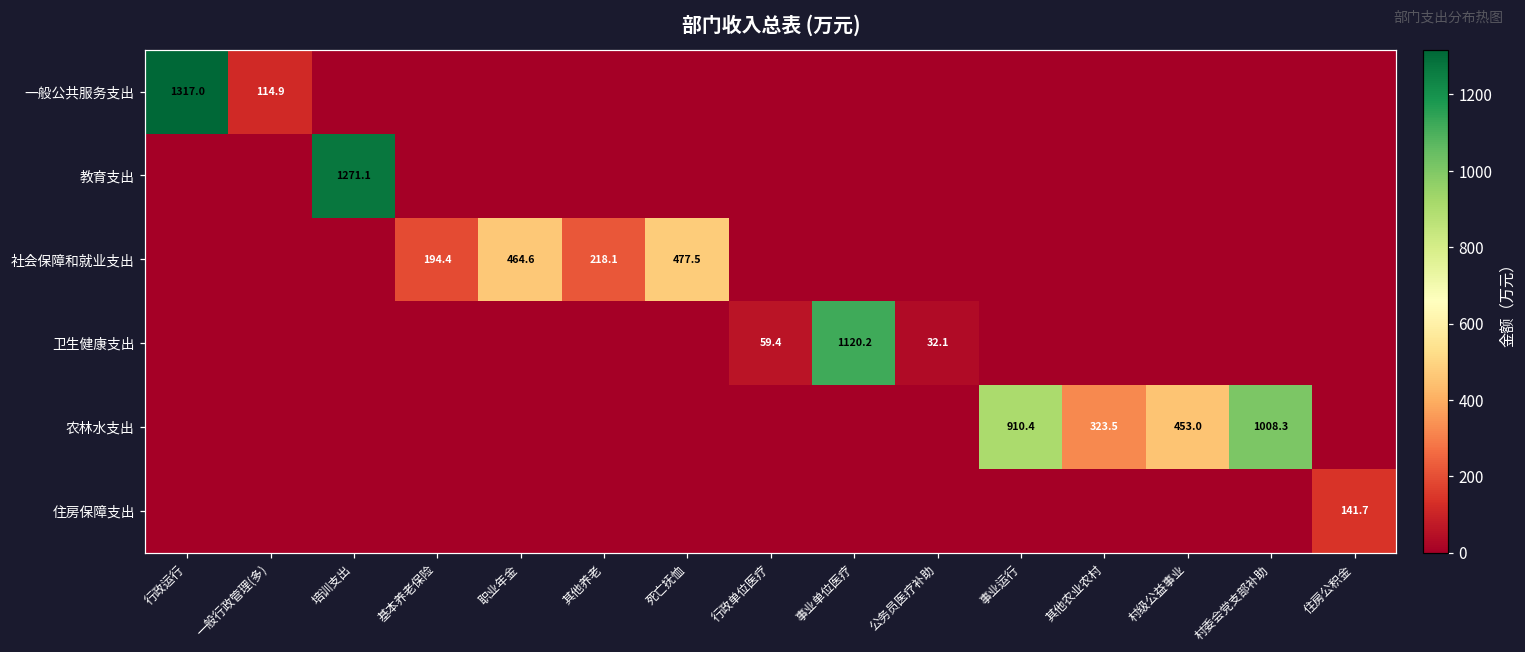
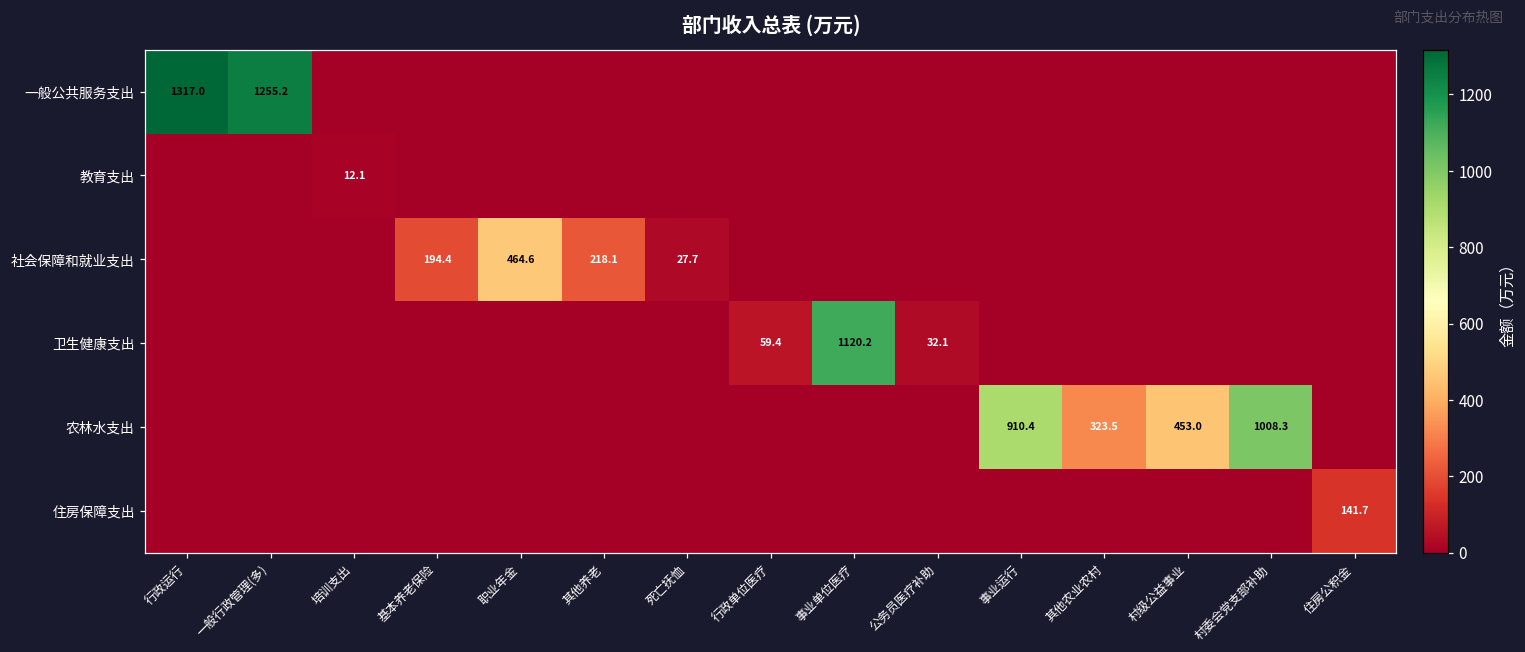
  {
    "一般公共服务支出": {
      "行政运行": 1317.0,
-     "一般行政管理(多)": 114.9
+     "一般行政管理(多)": 1255.2
    },
    "教育支出": {
-     "培训支出": 1271.1
+     "培训支出": 12.1
    },
    "社会保障和就业支出": {
      "基本养老保险": 194.4,
      "职业年金": 464.6,
      "其他养老": 218.1,
-     "死亡抚恤": 477.5
+     "死亡抚恤": 27.7
    },
    "卫生健康支出": {
      "行政单位医疗": 59.4,
      "事业单位医疗": 1120.2,
      "公务员医疗补助": 32.1
    },
    "农林水支出": {
      "事业运行": 910.4,
      "其他农业农村": 323.5,
      "村级公益事业": 453.0,
      "村委会党支部补助": 1008.3
    },
    "住房保障支出": {
      "住房公积金": 141.7
    }
  }
